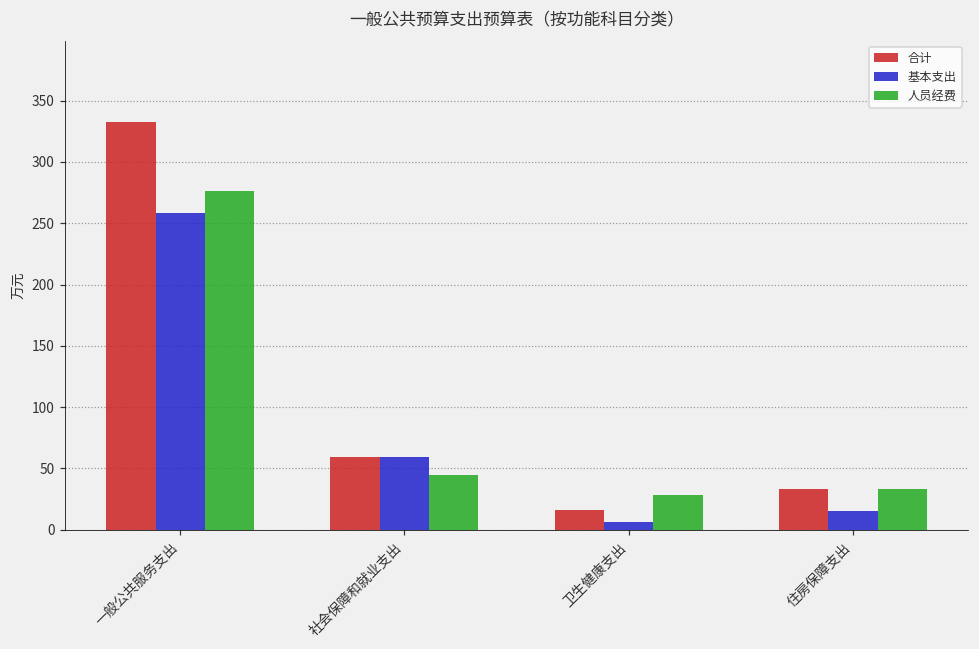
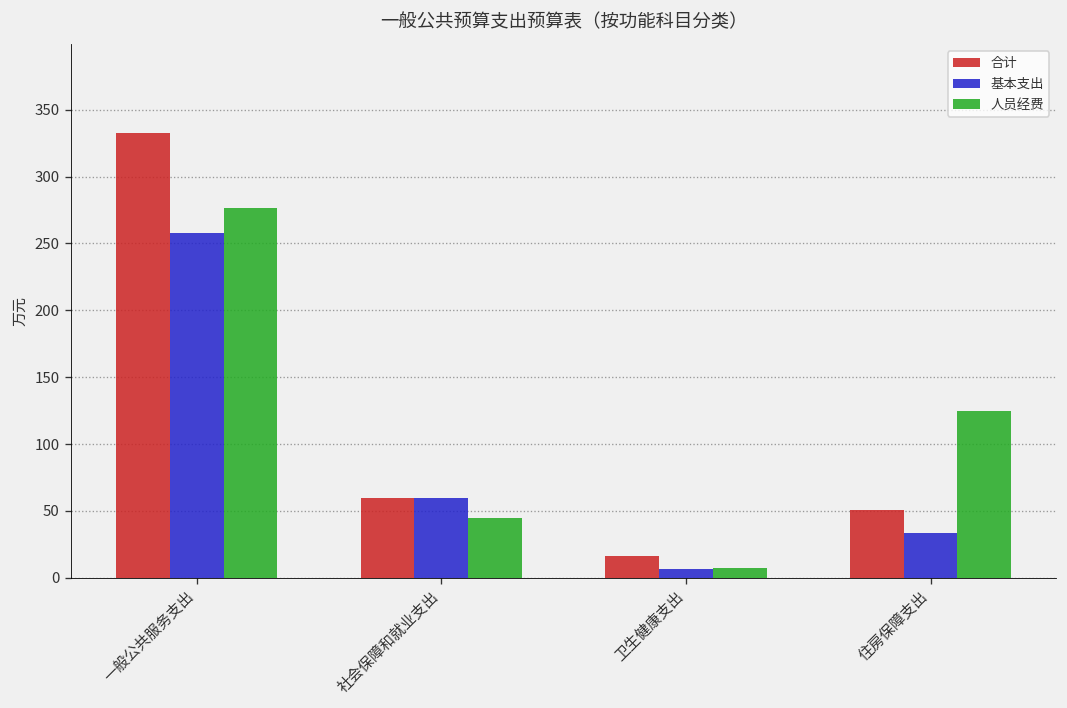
  {
    "合计": {
      "一般公共服务支出": 332,
      "社会保障和就业支出": 59,
      "卫生健康支出": 16,
-     "住房保障支出": 33
+     "住房保障支出": 51
    },
    "基本支出": {
      "一般公共服务支出": 258,
      "社会保障和就业支出": 59,
      "卫生健康支出": 7,
-     "住房保障支出": 16
+     "住房保障支出": 33
    },
    "人员经费": {
      "一般公共服务支出": 277,
      "社会保障和就业支出": 45,
-     "卫生健康支出": 28,
-     "住房保障支出": 33
+     "卫生健康支出": 8,
+     "住房保障支出": 125
    }
  }
